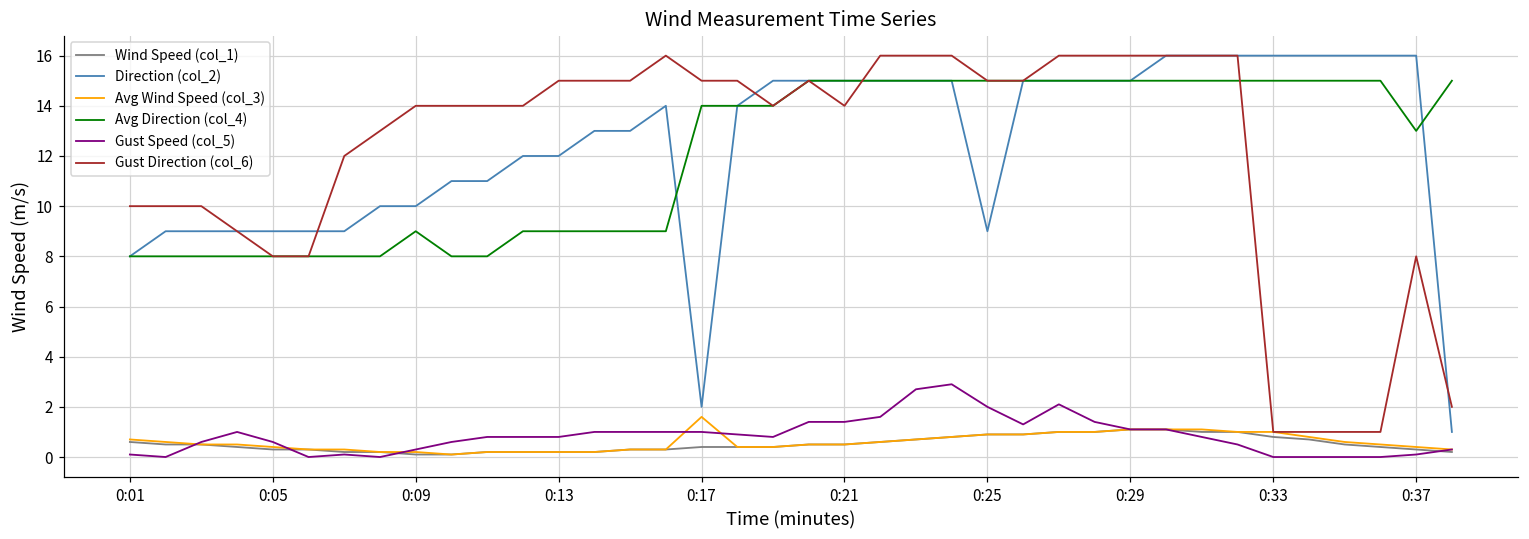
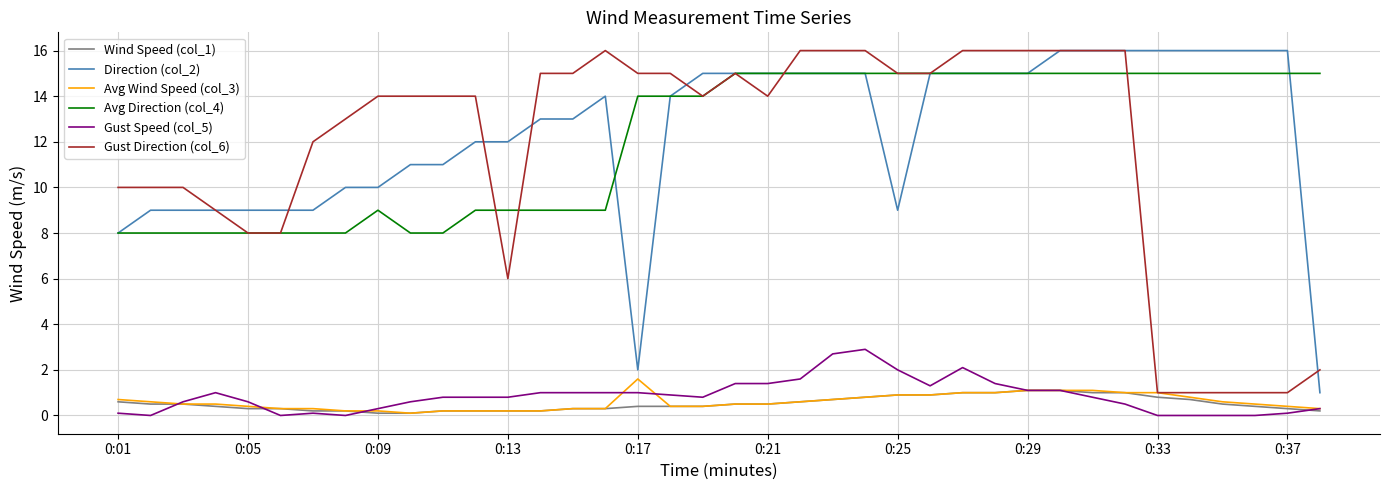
  {
    "Wind Speed (col_1)": {
      "0:17": 0.4,
      "0:33": 0.8
    },
    "Direction (col_2)": {
      "0:05": 9,
      "0:09": 10,
      "0:13": 12,
      "0:17": 2,
      "0:25": 9,
      "0:33": 16,
      "0:37": 16
    },
    "Avg Wind Speed (col_3)": {
      "0:17": 1.6
    },
    "Avg Direction (col_4)": {
      "0:09": 9,
      "0:13": 9,
      "0:17": 14,
      "0:33": 15,
-     "0:37": 13
+     "0:37": 15
    },
    "Gust Speed (col_5)": {
      "0:01": 0,
      "0:05": 0.6,
      "0:13": 0.8,
      "0:17": 1,
      "0:21": 1.4,
      "0:25": 2,
      "0:33": 0,
      "0:37": 0
    },
    "Gust Direction (col_6)": {
      "0:01": 10,
      "0:09": 14,
-     "0:13": 15,
+     "0:13": 6,
      "0:17": 15,
      "0:21": 14,
      "0:29": 16,
-     "0:37": 8
+     "0:37": 1
    }
  }
